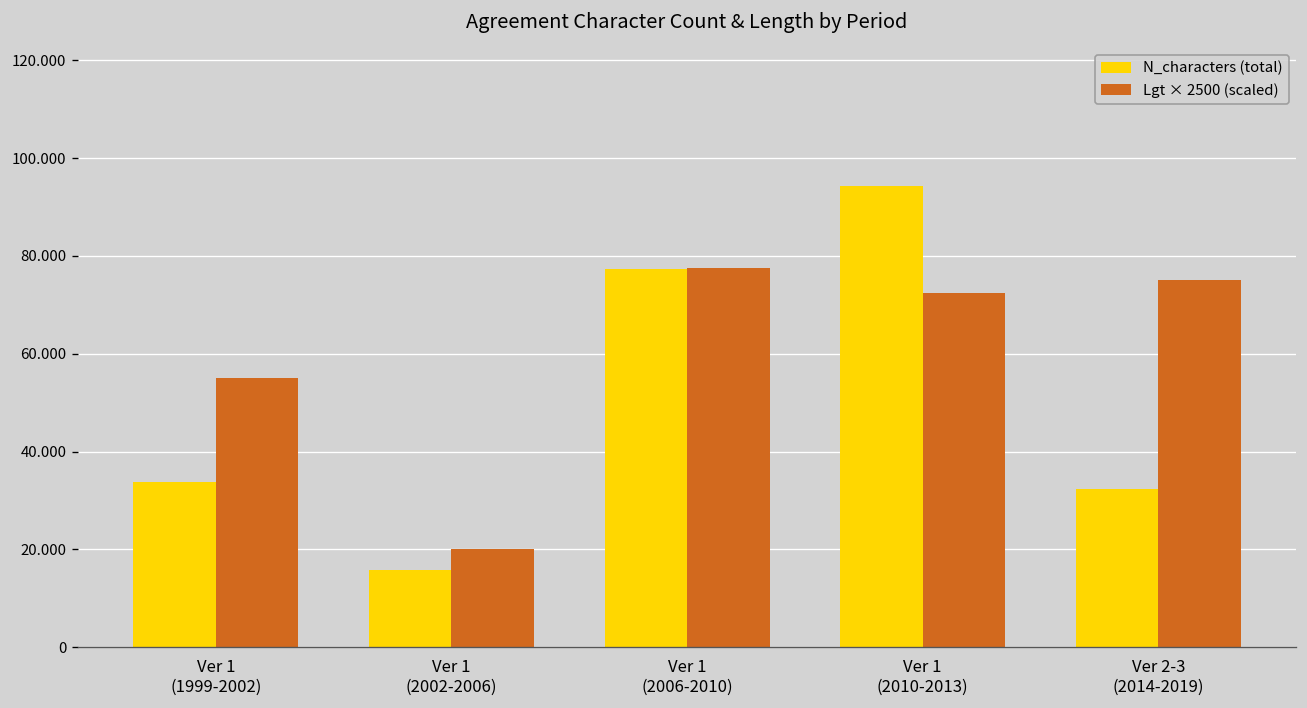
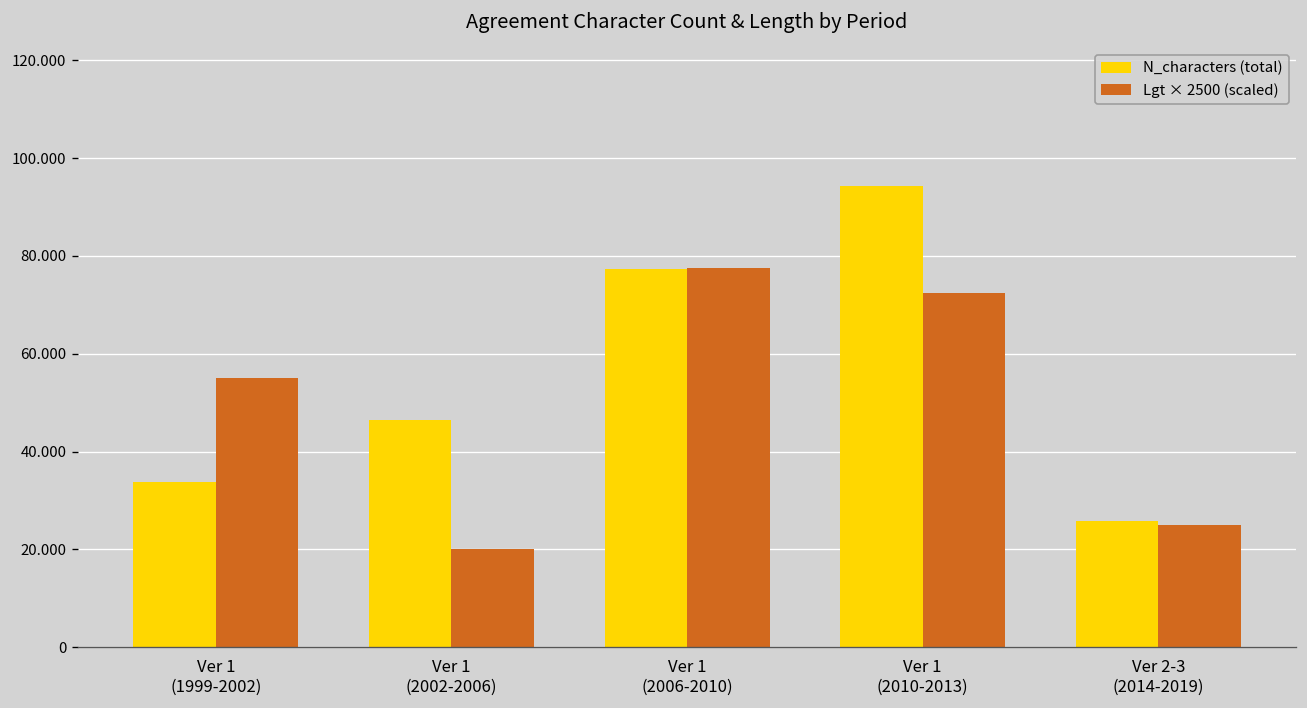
  {
    "N_characters (total)": {
      "Ver 1 (1999-2002)": 34,
-     "Ver 1 (2002-2006)": 16,
+     "Ver 1 (2002-2006)": 46,
      "Ver 1 (2006-2010)": 77,
      "Ver 1 (2010-2013)": 94,
-     "Ver 2-3 (2014-2019)": 32
+     "Ver 2-3 (2014-2019)": 26
    },
    "Lgt × 2500 (scaled)": {
      "Ver 1 (1999-2002)": 55,
      "Ver 1 (2002-2006)": 20,
      "Ver 1 (2006-2010)": 78,
      "Ver 1 (2010-2013)": 73,
-     "Ver 2-3 (2014-2019)": 75
+     "Ver 2-3 (2014-2019)": 25
    }
  }
